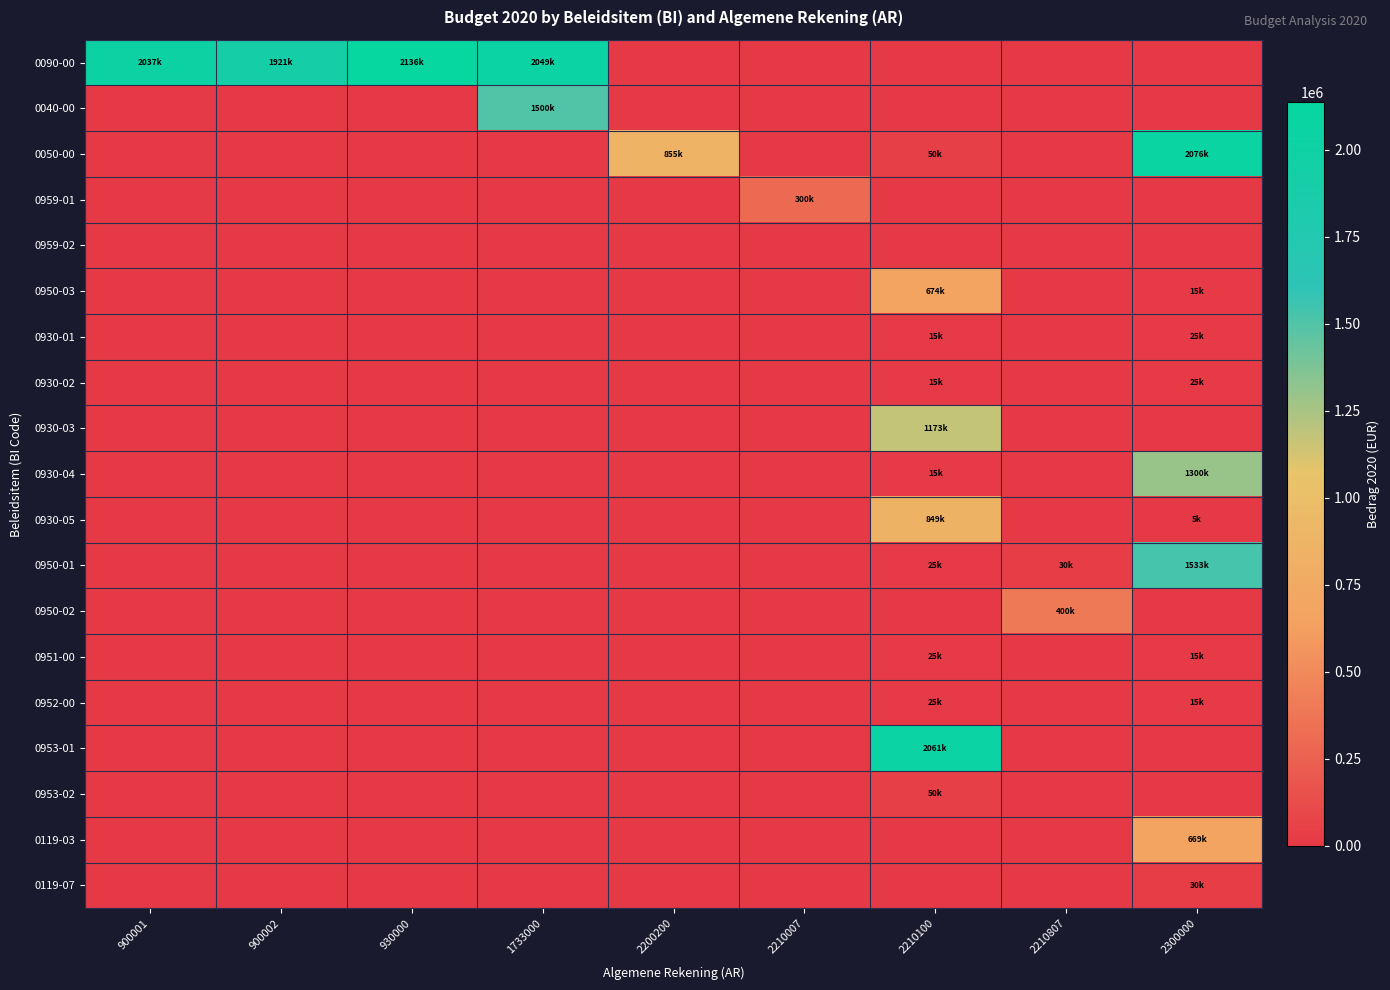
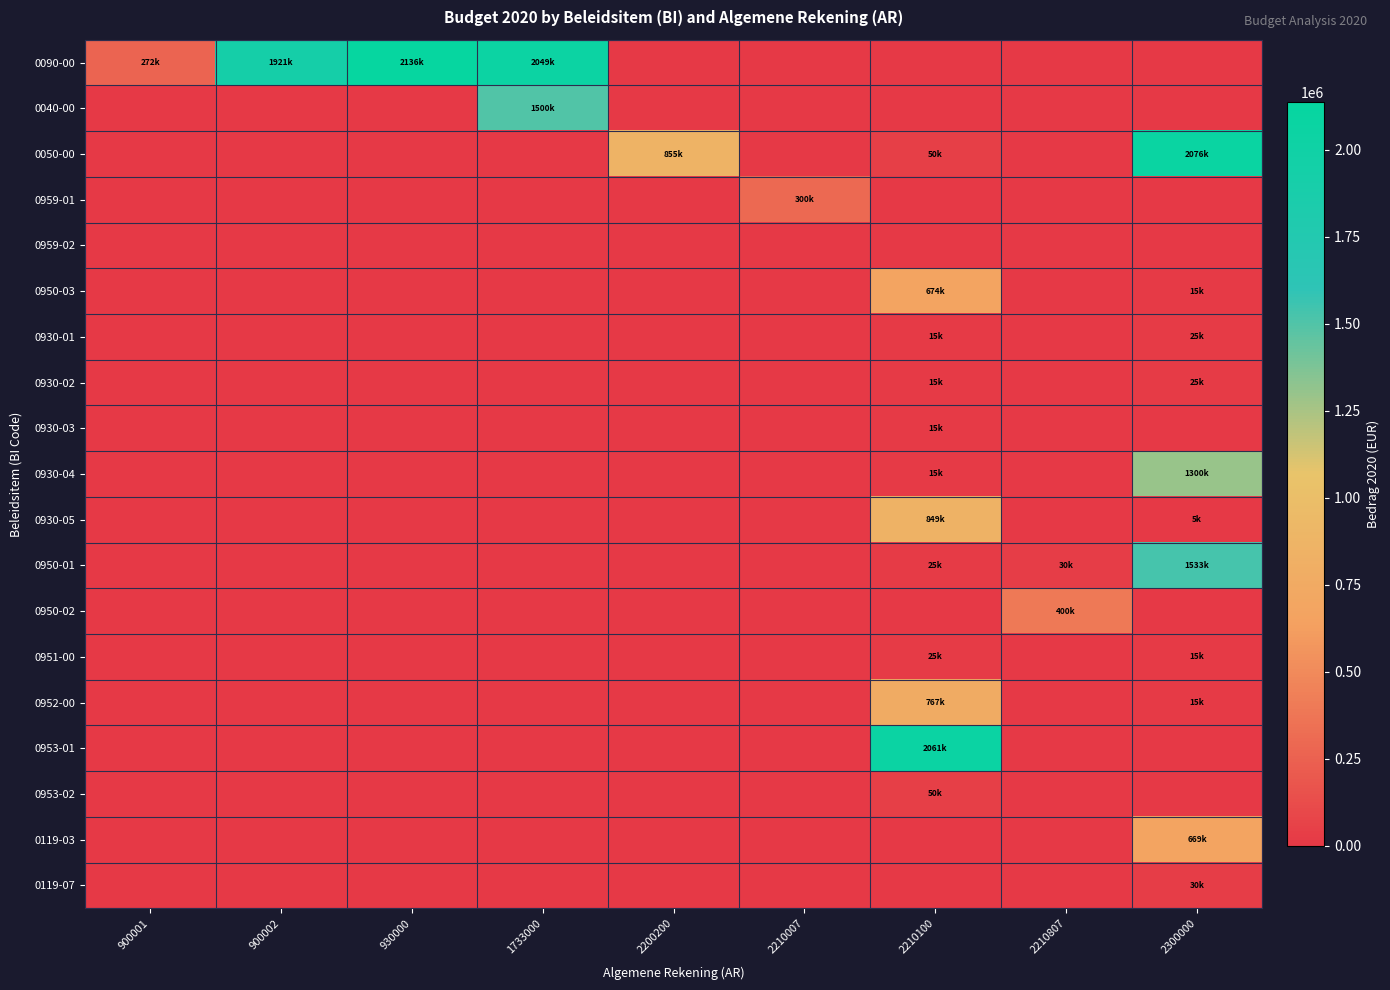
  {
    "0090-00": {
-     "900001": "2037k",
+     "900001": "272k",
      "900002": "1921k",
      "930000": "2136k",
      "1733000": "2049k"
    },
    "0040-00": {
      "1733000": "1500k"
    },
    "0050-00": {
      "2200200": "855k",
      "2210100": "50k",
      "2300000": "2076k"
    },
    "0959-01": {
      "2210007": "300k"
    },
    "0950-03": {
      "2210100": "674k",
      "2300000": "15k"
    },
    "0930-01": {
      "2210100": "15k",
      "2300000": "25k"
    },
    "0930-02": {
      "2210100": "15k",
      "2300000": "25k"
    },
    "0930-03": {
-     "2210100": "1173k"
+     "2210100": "15k"
    },
    "0930-04": {
      "2210100": "15k",
      "2300000": "1300k"
    },
    "0930-05": {
      "2210100": "849k",
      "2300000": "5k"
    },
    "0950-01": {
      "2210100": "25k",
      "2210807": "30k",
      "2300000": "1533k"
    },
    "0950-02": {
      "2210807": "400k"
    },
    "0951-00": {
      "2210100": "25k",
      "2300000": "15k"
    },
    "0952-00": {
-     "2210100": "25k",
+     "2210100": "767k",
      "2300000": "15k"
    },
    "0953-01": {
      "2210100": "2061k"
    },
    "0953-02": {
      "2210100": "50k"
    },
    "0119-03": {
      "2300000": "669k"
    },
    "0119-07": {
      "2300000": "30k"
    }
  }
